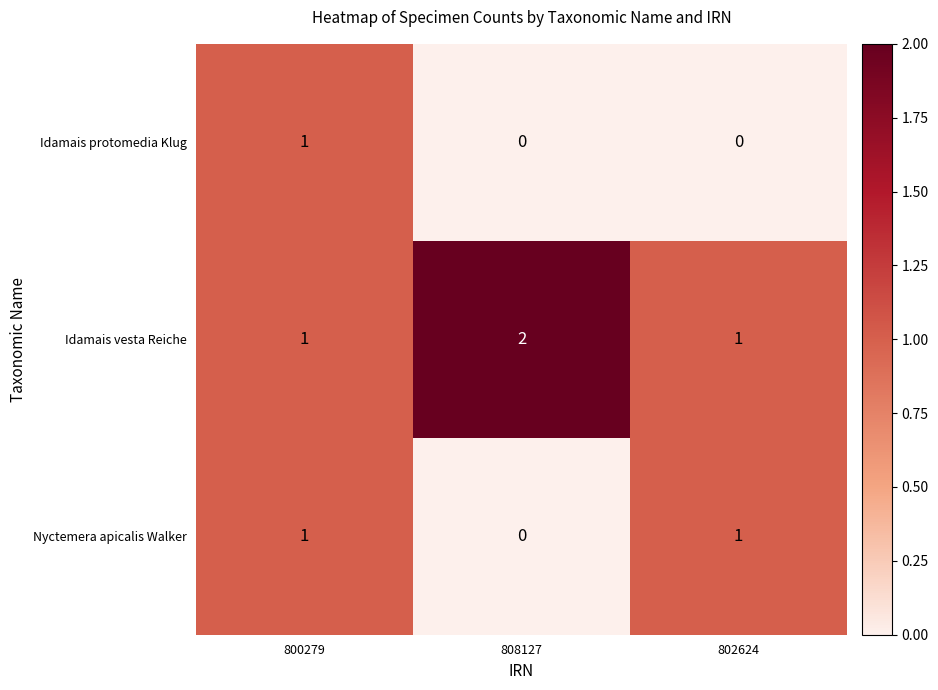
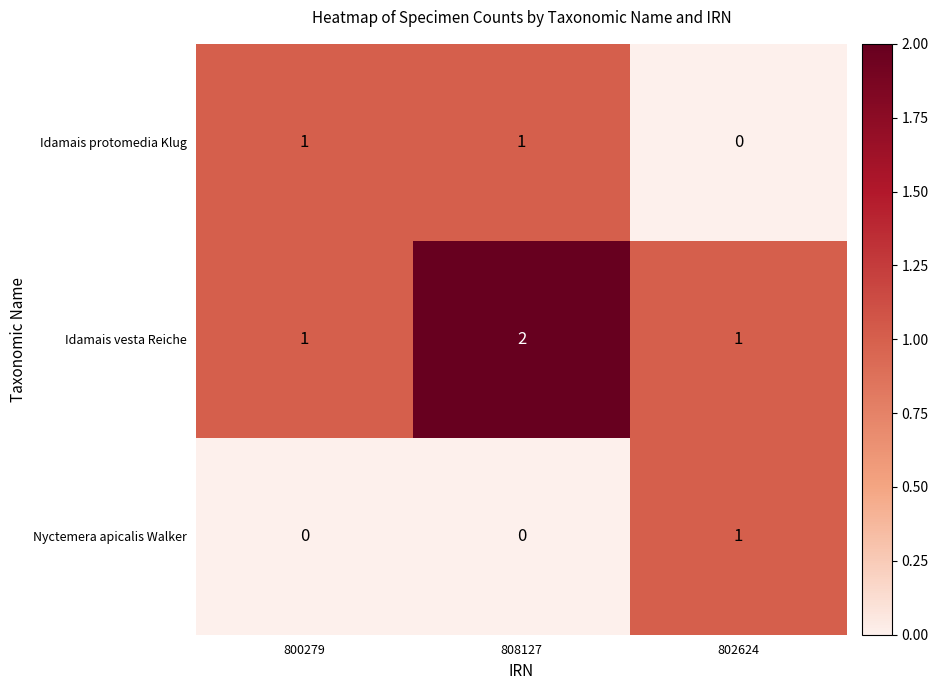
  {
    "Idamais protomedia Klug": {
      "800279": 1,
-     "808127": 0,
+     "808127": 1,
      "802624": 0
    },
    "Idamais vesta Reiche": {
      "800279": 1,
      "808127": 2,
      "802624": 1
    },
    "Nyctemera apicalis Walker": {
-     "800279": 1,
+     "800279": 0,
      "808127": 0,
      "802624": 1
    }
  }
